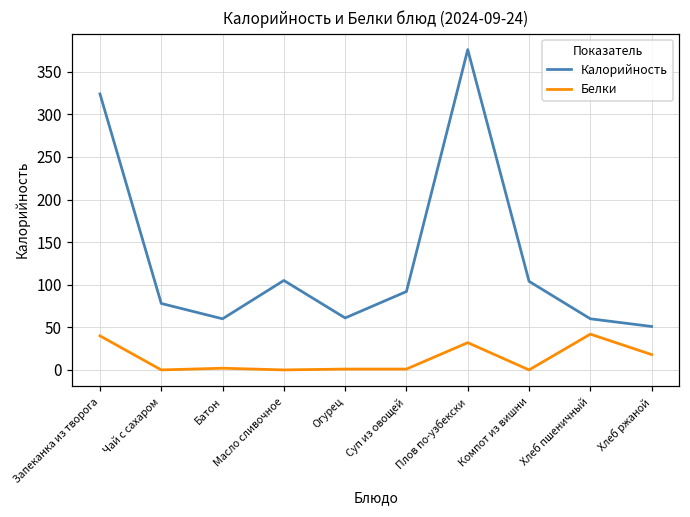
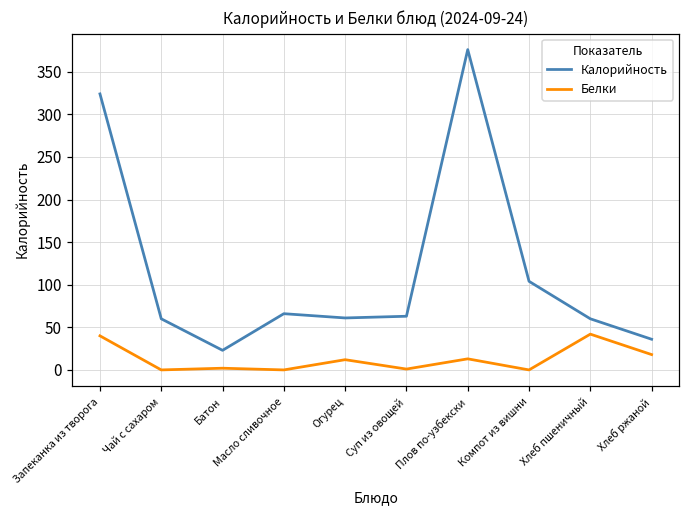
  {
    "Калорийность": {
      "Запеканка из творога": 320,
-     "Чай с сахаром": 80,
-     "Батон": 60,
-     "Масло сливочное": 110,
+     "Чай с сахаром": 60,
+     "Батон": 20,
+     "Масло сливочное": 70,
      "Огурец": 60,
-     "Суп из овощей": 90,
+     "Суп из овощей": 60,
      "Плов по-узбекски": 380,
      "Компот из вишни": 100,
      "Хлеб пшеничный": 60,
-     "Хлеб ржаной": 50
+     "Хлеб ржаной": 40
    },
    "Белки": {
      "Запеканка из творога": 40,
      "Чай с сахаром": 0,
      "Батон": 0,
      "Масло сливочное": 0,
-     "Огурец": 0,
+     "Огурец": 10,
      "Суп из овощей": 0,
-     "Плов по-узбекски": 30,
+     "Плов по-узбекски": 10,
      "Компот из вишни": 0,
      "Хлеб пшеничный": 40,
      "Хлеб ржаной": 20
    }
  }
